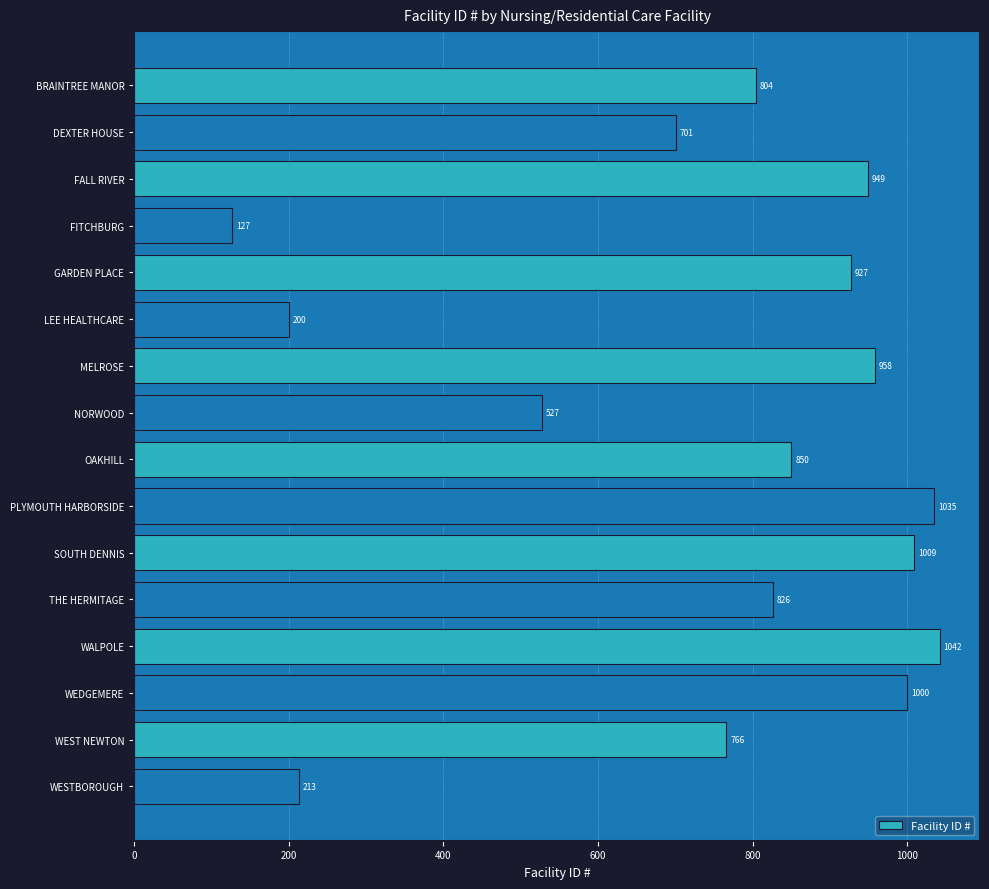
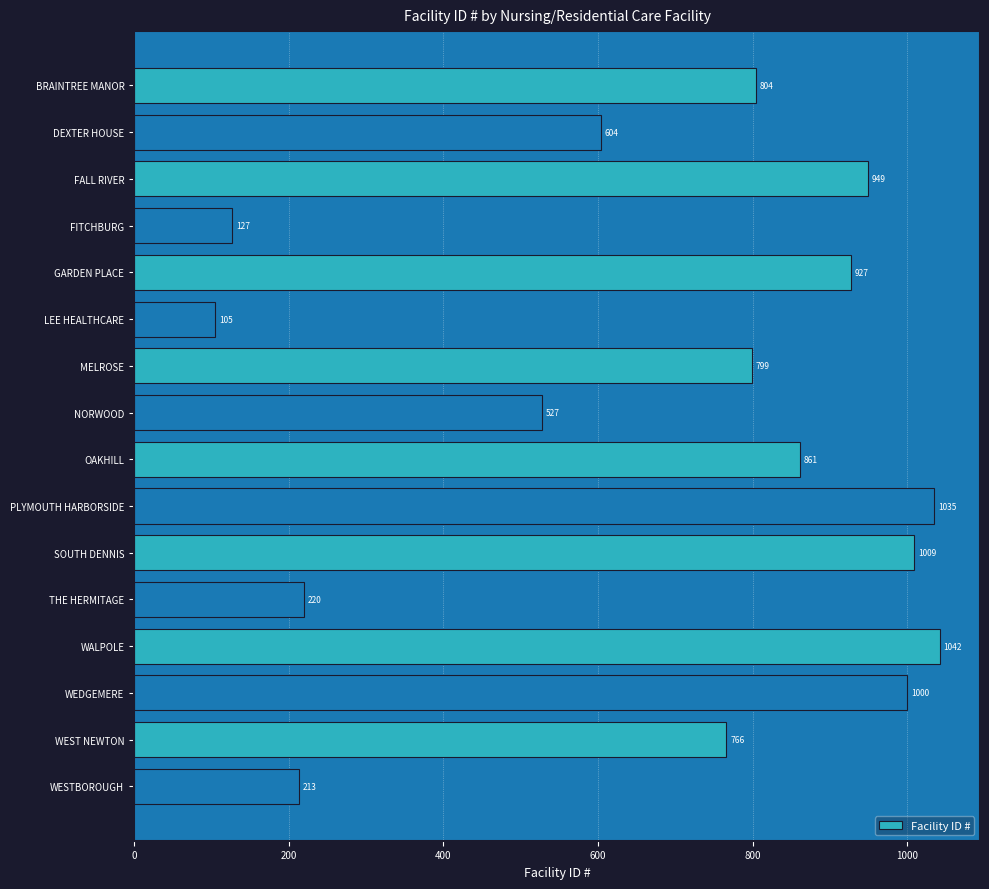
  {
    "BRAINTREE MANOR": 804,
-   "DEXTER HOUSE": 701,
+   "DEXTER HOUSE": 604,
    "FALL RIVER": 949,
    "FITCHBURG": 127,
    "GARDEN PLACE": 927,
-   "LEE HEALTHCARE": 200,
-   "MELROSE": 958,
+   "LEE HEALTHCARE": 105,
+   "MELROSE": 799,
    "NORWOOD": 527,
-   "OAKHILL": 850,
+   "OAKHILL": 861,
    "PLYMOUTH HARBORSIDE": 1035,
    "SOUTH DENNIS": 1009,
-   "THE HERMITAGE": 826,
+   "THE HERMITAGE": 220,
    "WALPOLE": 1042,
    "WEDGEMERE": 1000,
    "WEST NEWTON": 766,
    "WESTBOROUGH": 213
  }
